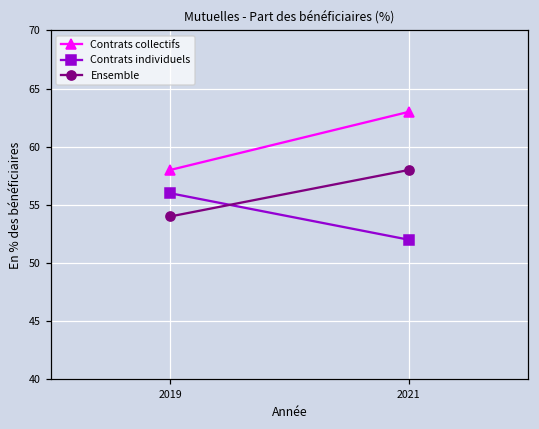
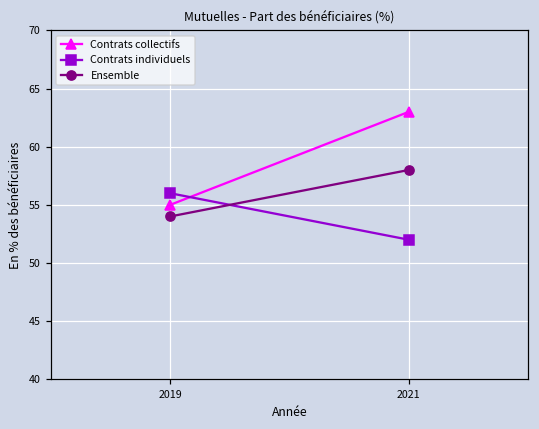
  {
    "Contrats collectifs": {
-     "2019": 58,
+     "2019": 55,
      "2021": 63
    },
    "Contrats individuels": {
      "2019": 56,
      "2021": 52
    },
    "Ensemble": {
      "2019": 54,
      "2021": 58
    }
  }
